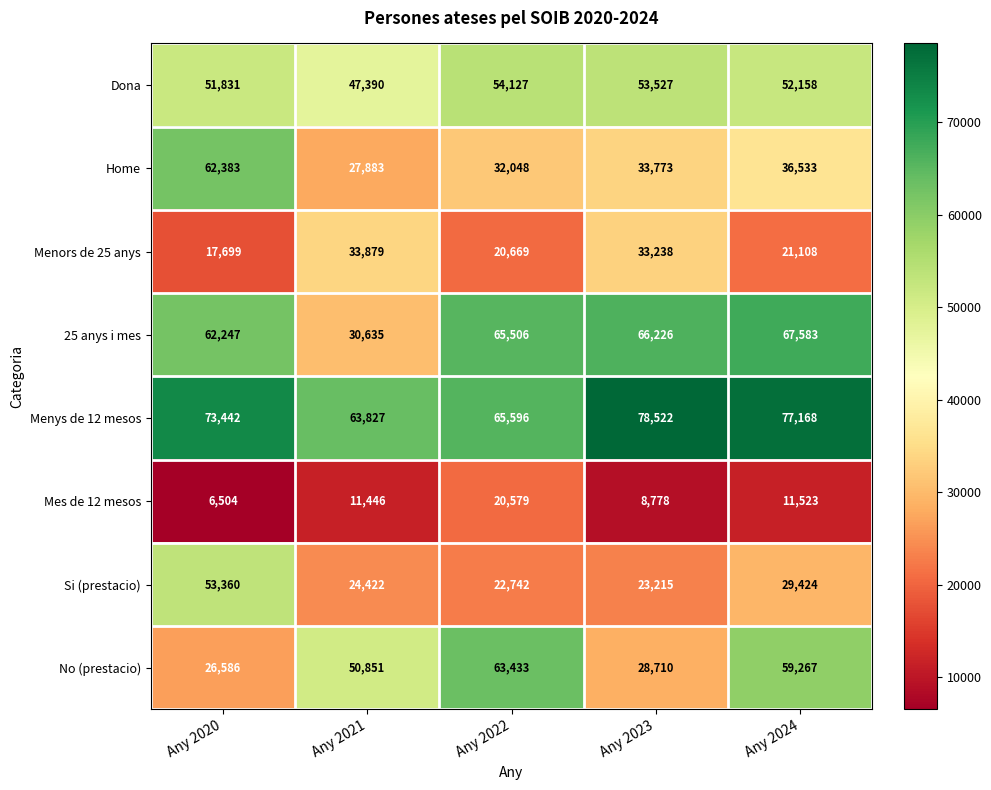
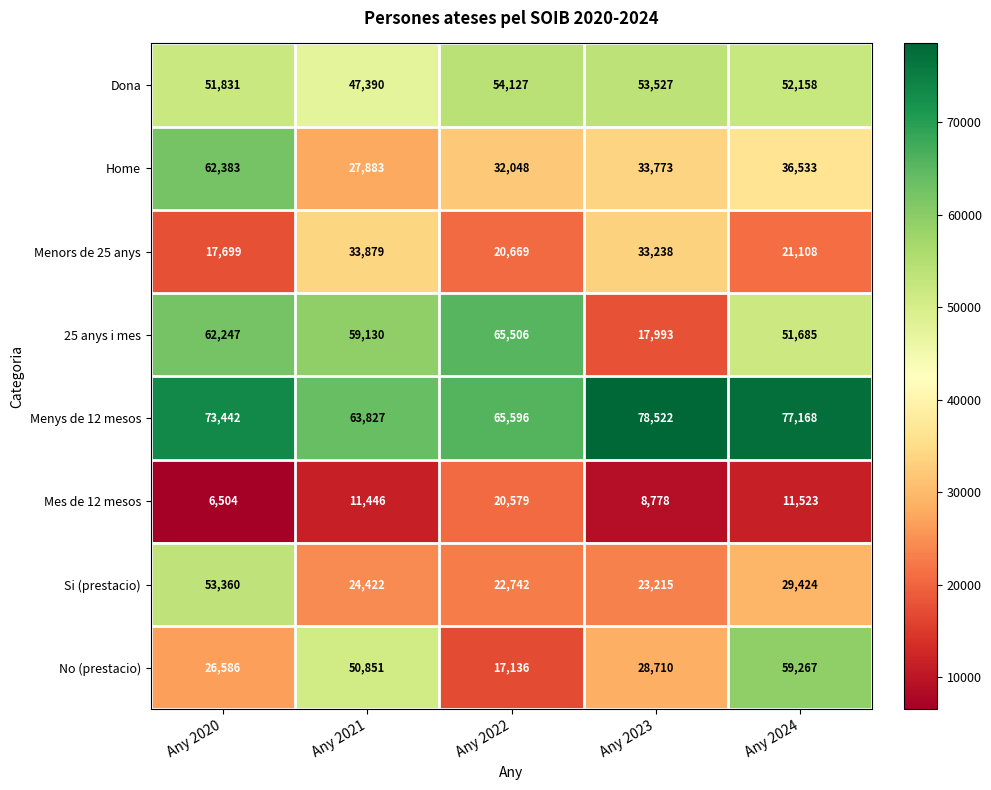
  {
    "Dona": {
      "Any 2020": "51,831",
      "Any 2021": "47,390",
      "Any 2022": "54,127",
      "Any 2023": "53,527",
      "Any 2024": "52,158"
    },
    "Home": {
      "Any 2020": "62,383",
      "Any 2021": "27,883",
      "Any 2022": "32,048",
      "Any 2023": "33,773",
      "Any 2024": "36,533"
    },
    "Menors de 25 anys": {
      "Any 2020": "17,699",
      "Any 2021": "33,879",
      "Any 2022": "20,669",
      "Any 2023": "33,238",
      "Any 2024": "21,108"
    },
    "25 anys i mes": {
      "Any 2020": "62,247",
-     "Any 2021": "30,635",
+     "Any 2021": "59,130",
      "Any 2022": "65,506",
-     "Any 2023": "66,226",
-     "Any 2024": "67,583"
+     "Any 2023": "17,993",
+     "Any 2024": "51,685"
    },
    "Menys de 12 mesos": {
      "Any 2020": "73,442",
      "Any 2021": "63,827",
      "Any 2022": "65,596",
      "Any 2023": "78,522",
      "Any 2024": "77,168"
    },
    "Mes de 12 mesos": {
      "Any 2020": "6,504",
      "Any 2021": "11,446",
      "Any 2022": "20,579",
      "Any 2023": "8,778",
      "Any 2024": "11,523"
    },
    "Si (prestacio)": {
      "Any 2020": "53,360",
      "Any 2021": "24,422",
      "Any 2022": "22,742",
      "Any 2023": "23,215",
      "Any 2024": "29,424"
    },
    "No (prestacio)": {
      "Any 2020": "26,586",
      "Any 2021": "50,851",
-     "Any 2022": "63,433",
+     "Any 2022": "17,136",
      "Any 2023": "28,710",
      "Any 2024": "59,267"
    }
  }
